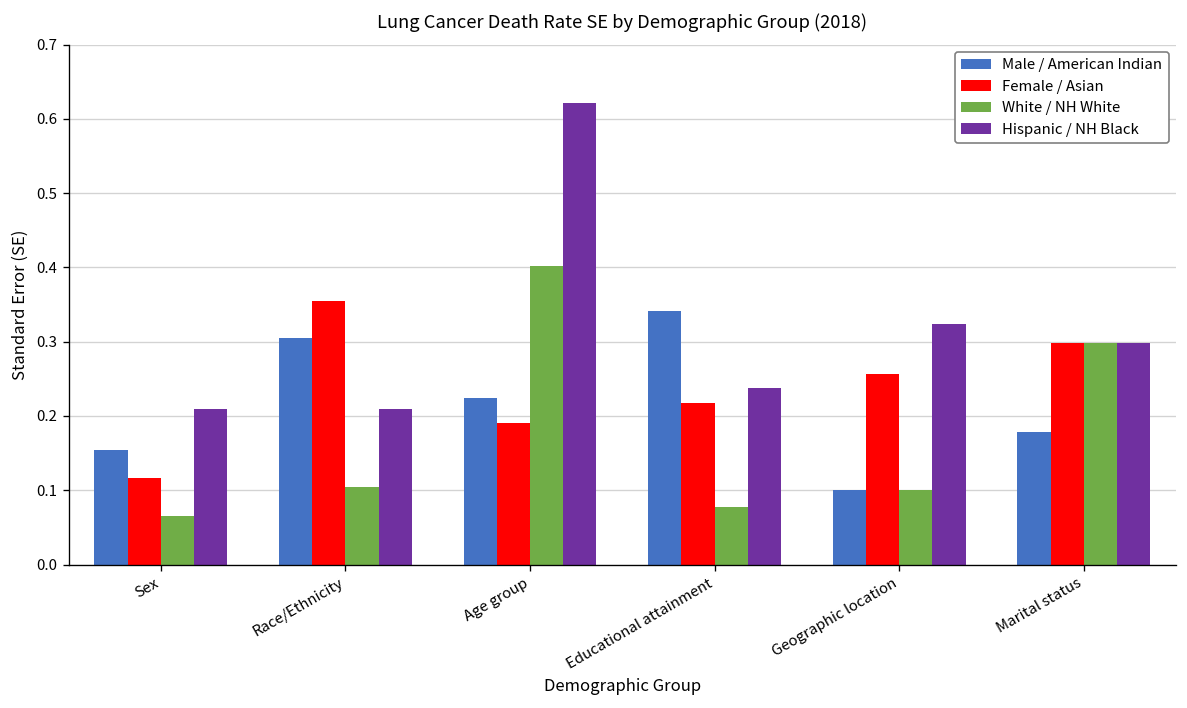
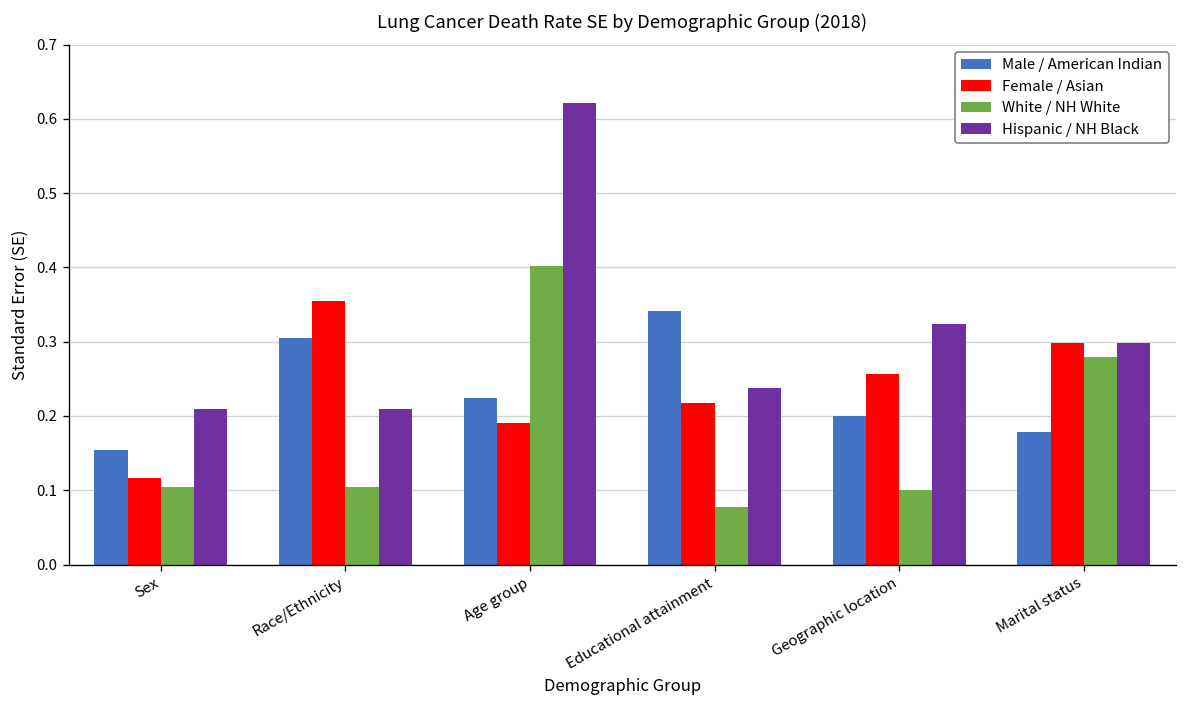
  {
    "Male / American Indian": {
      "Sex": 0.15,
      "Race/Ethnicity": 0.31,
      "Age group": 0.22,
      "Educational attainment": 0.34,
-     "Geographic location": 0.1,
+     "Geographic location": 0.2,
      "Marital status": 0.18
    },
    "Female / Asian": {
      "Sex": 0.12,
      "Race/Ethnicity": 0.36,
      "Age group": 0.19,
      "Educational attainment": 0.22,
      "Geographic location": 0.26,
      "Marital status": 0.30
    },
    "White / NH White": {
-     "Sex": 0.07,
+     "Sex": 0.10,
      "Race/Ethnicity": 0.10,
      "Age group": 0.40,
      "Educational attainment": 0.08,
      "Geographic location": 0.10,
-     "Marital status": 0.30
+     "Marital status": 0.28
    },
    "Hispanic / NH Black": {
      "Sex": 0.21,
      "Race/Ethnicity": 0.21,
      "Age group": 0.62,
      "Educational attainment": 0.24,
      "Geographic location": 0.32,
      "Marital status": 0.30
    }
  }
